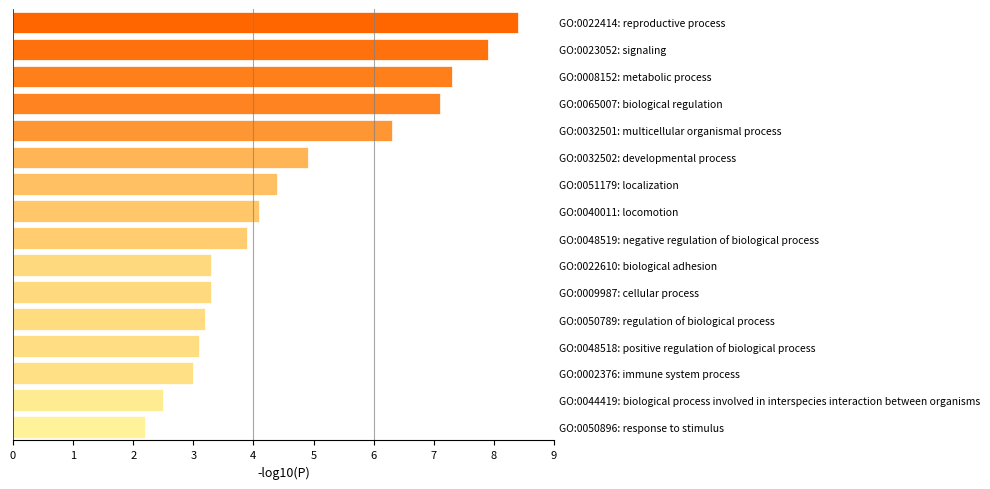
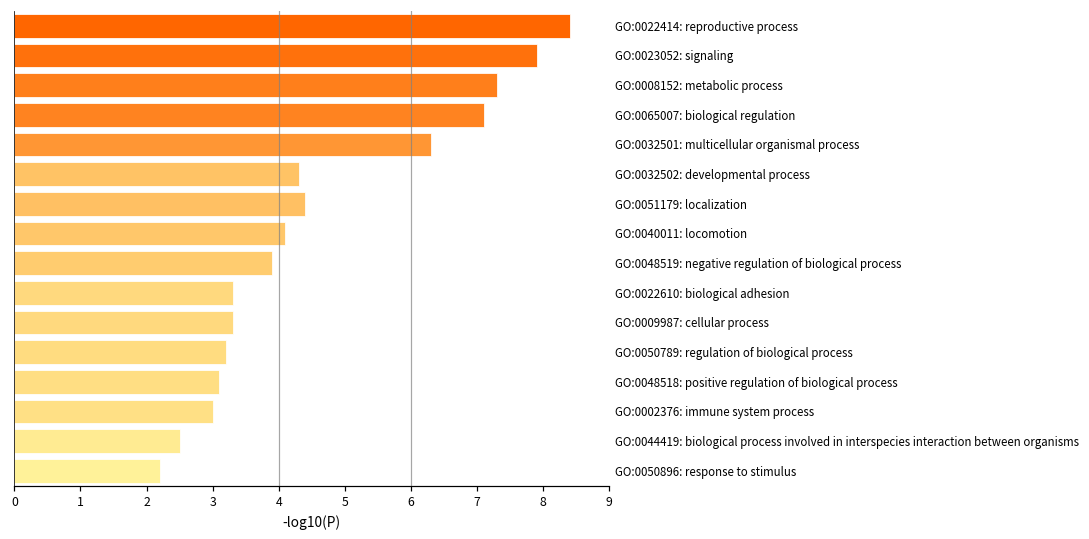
  {
    "GO:0022414: reproductive process": 8.4,
    "GO:0023052: signaling": 7.9,
    "GO:0008152: metabolic process": 7.3,
    "GO:0065007: biological regulation": 7.1,
    "GO:0032501: multicellular organismal process": 6.3,
-   "GO:0032502: developmental process": 4.9,
+   "GO:0032502: developmental process": 4.3,
    "GO:0051179: localization": 4.4,
    "GO:0040011: locomotion": 4.1,
    "GO:0048519: negative regulation of biological process": 3.9,
    "GO:0022610: biological adhesion": 3.3,
    "GO:0009987: cellular process": 3.3,
    "GO:0050789: regulation of biological process": 3.2,
    "GO:0048518: positive regulation of biological process": 3.1,
    "GO:0002376: immune system process": 3.0,
    "GO:0044419: biological process involved in interspecies interaction between organisms": 2.5,
    "GO:0050896: response to stimulus": 2.2
  }
